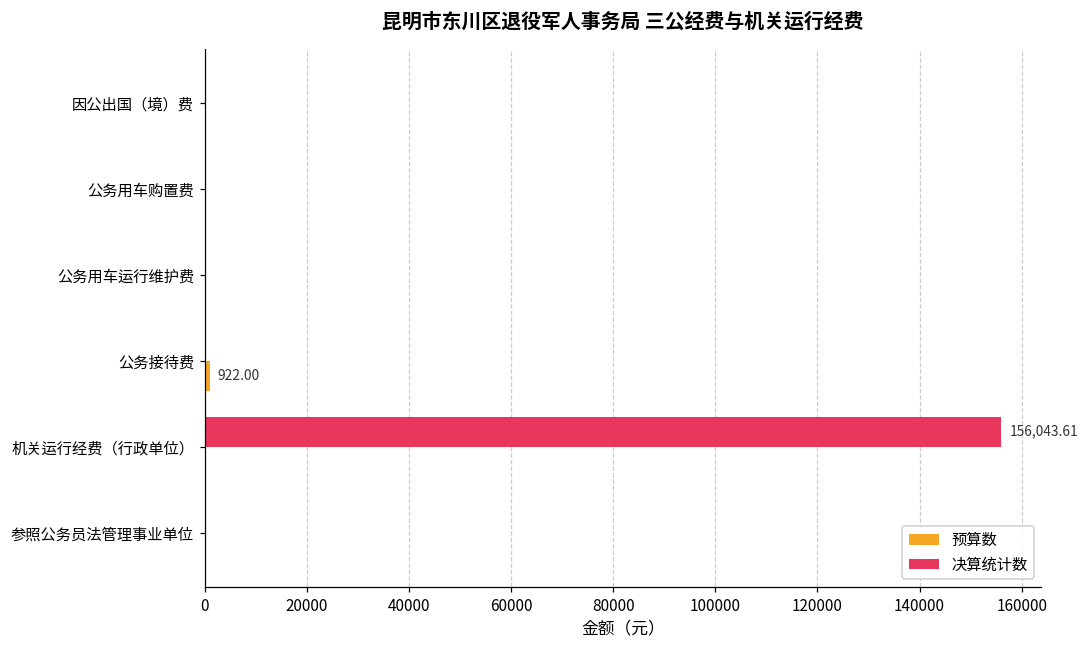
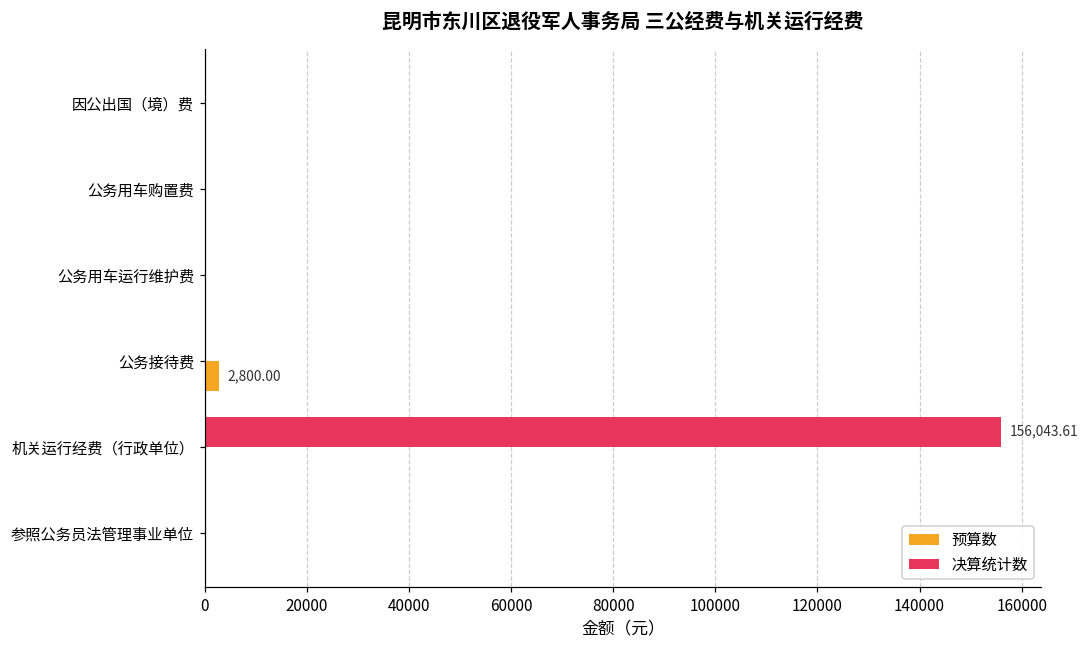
  {
    "预算数": {
-     "公务接待费": "922.00"
+     "公务接待费": "2,800.00"
    },
    "决算统计数": {
      "机关运行经费（行政单位）": "156,043.61"
    }
  }
